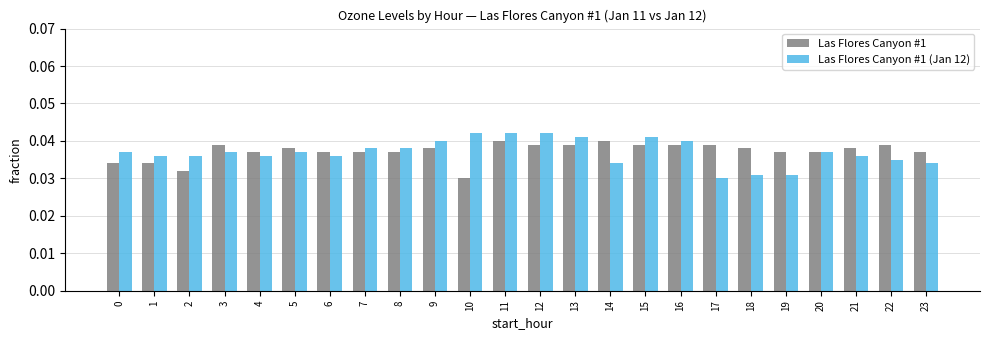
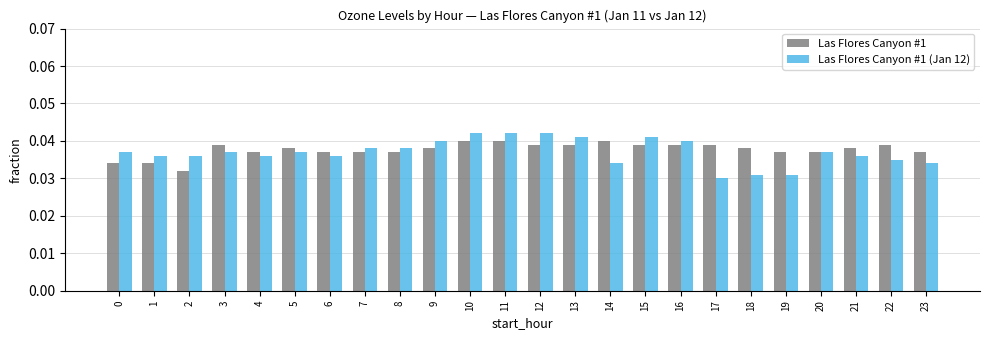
  {
    "Las Flores Canyon #1": {
      "0": 0.034,
      "1": 0.034,
      "2": 0.032,
      "3": 0.039,
      "4": 0.037,
      "5": 0.038,
      "6": 0.037,
      "7": 0.037,
      "8": 0.037,
      "9": 0.038,
-     "10": 0.03,
+     "10": 0.04,
      "11": 0.04,
      "12": 0.039,
      "13": 0.039,
      "14": 0.04,
      "15": 0.039,
      "16": 0.039,
      "17": 0.039,
      "18": 0.038,
      "19": 0.037,
      "20": 0.037,
      "21": 0.038,
      "22": 0.039,
      "23": 0.037
    },
    "Las Flores Canyon #1 (Jan 12)": {
      "0": 0.037,
      "1": 0.036,
      "2": 0.036,
      "3": 0.037,
      "4": 0.036,
      "5": 0.037,
      "6": 0.036,
      "7": 0.038,
      "8": 0.038,
      "9": 0.04,
      "10": 0.042,
      "11": 0.042,
      "12": 0.042,
      "13": 0.041,
      "14": 0.034,
      "15": 0.041,
      "16": 0.04,
      "17": 0.03,
      "18": 0.031,
      "19": 0.031,
      "20": 0.037,
      "21": 0.036,
      "22": 0.035,
      "23": 0.034
    }
  }
